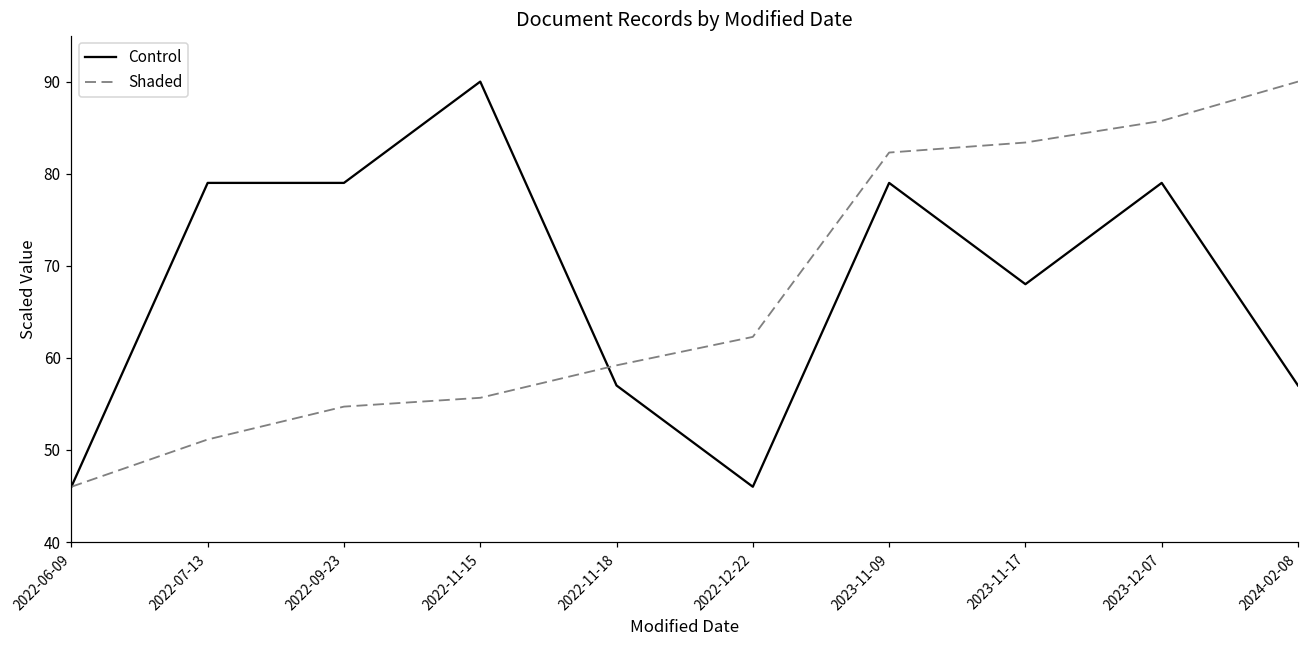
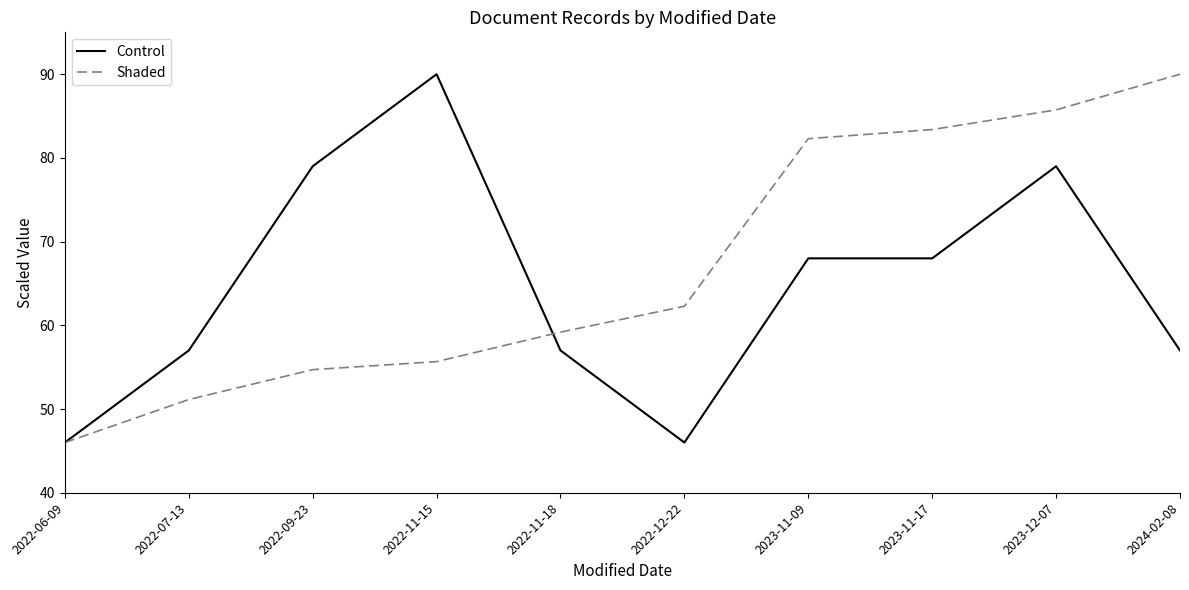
  {
    "Control": {
-     "2022-07-13": 79,
+     "2022-07-13": 57,
      "2022-09-23": 79,
      "2022-11-15": 90,
      "2022-11-18": 57,
      "2022-12-22": 46,
-     "2023-11-09": 79,
+     "2023-11-09": 68,
      "2023-11-17": 68,
      "2023-12-07": 79,
      "2024-02-08": 57
    },
    "Shaded": {
      "2022-07-13": 51,
      "2022-09-23": 55,
      "2022-11-15": 56,
      "2022-11-18": 59,
      "2022-12-22": 62,
      "2023-11-09": 82,
      "2023-11-17": 83,
      "2023-12-07": 86,
      "2024-02-08": 90
    }
  }
